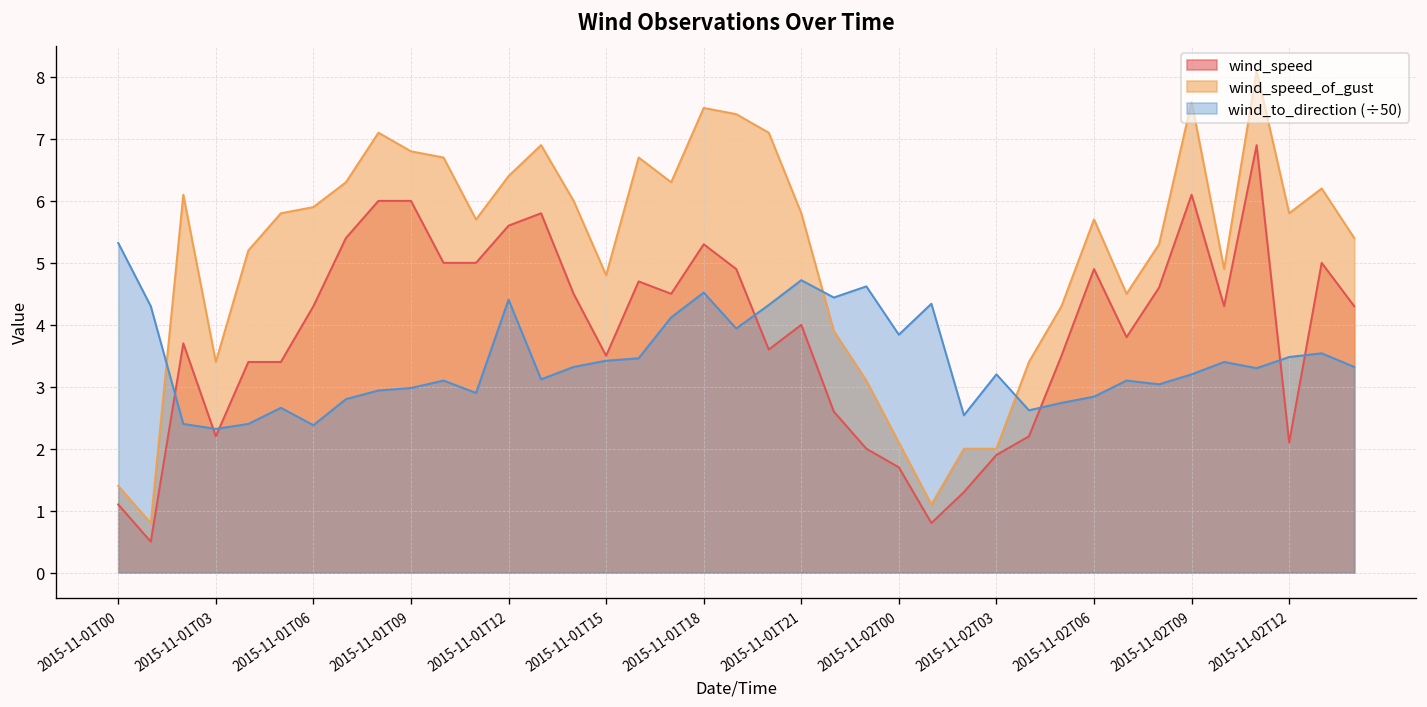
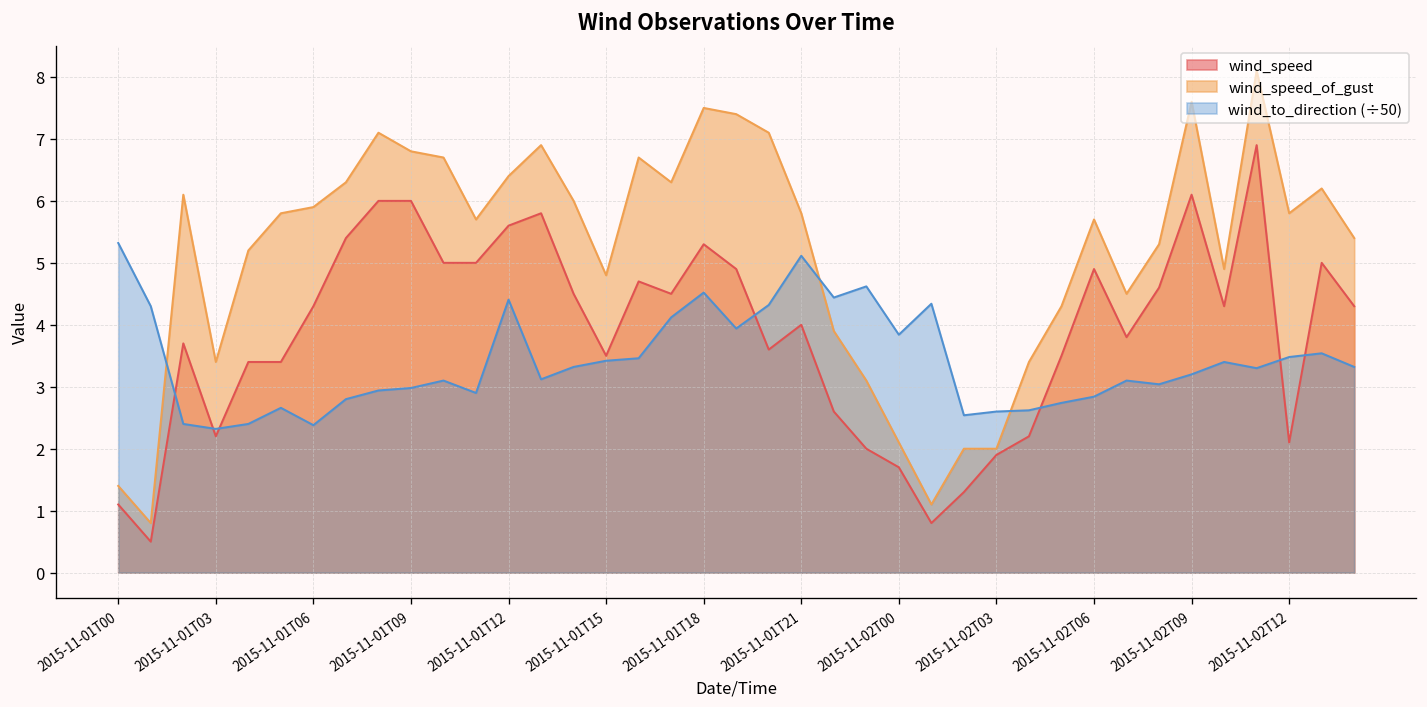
  {
    "wind_speed": {
      "2015-11-01T00": 1.1,
      "2015-11-01T03": 2.2,
      "2015-11-01T06": 4.3,
      "2015-11-01T09": 6.0,
      "2015-11-01T12": 5.6,
      "2015-11-01T15": 3.5,
      "2015-11-01T18": 5.3,
      "2015-11-01T21": 4.0,
      "2015-11-02T00": 1.7,
      "2015-11-02T03": 1.9,
      "2015-11-02T06": 4.9,
      "2015-11-02T09": 6.1,
      "2015-11-02T12": 2.1
    },
    "wind_speed_of_gust": {
      "2015-11-01T00": 1.4,
      "2015-11-01T03": 3.4,
      "2015-11-01T06": 5.9,
      "2015-11-01T09": 6.8,
      "2015-11-01T12": 6.4,
      "2015-11-01T15": 4.8,
      "2015-11-01T18": 7.5,
      "2015-11-01T21": 5.8,
      "2015-11-02T00": 2.1,
      "2015-11-02T03": 2.0,
      "2015-11-02T06": 5.7,
      "2015-11-02T12": 5.8
    },
    "wind_to_direction (÷50)": {
      "2015-11-01T00": 5.3,
      "2015-11-01T03": 2.3,
      "2015-11-01T06": 2.4,
      "2015-11-01T09": 3.0,
      "2015-11-01T12": 4.4,
      "2015-11-01T15": 3.4,
      "2015-11-01T18": 4.5,
-     "2015-11-01T21": 4.7,
+     "2015-11-01T21": 5.1,
      "2015-11-02T00": 3.8,
-     "2015-11-02T03": 3.2,
+     "2015-11-02T03": 2.6,
      "2015-11-02T06": 2.8,
      "2015-11-02T09": 3.2,
      "2015-11-02T12": 3.5
    }
  }
